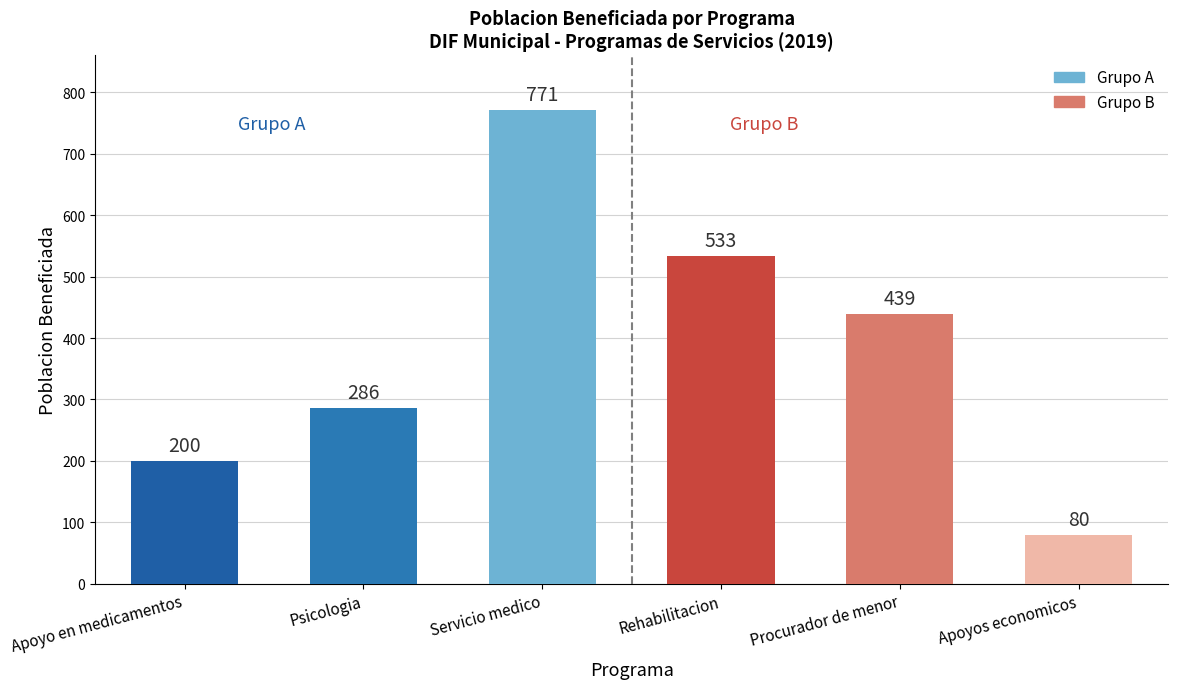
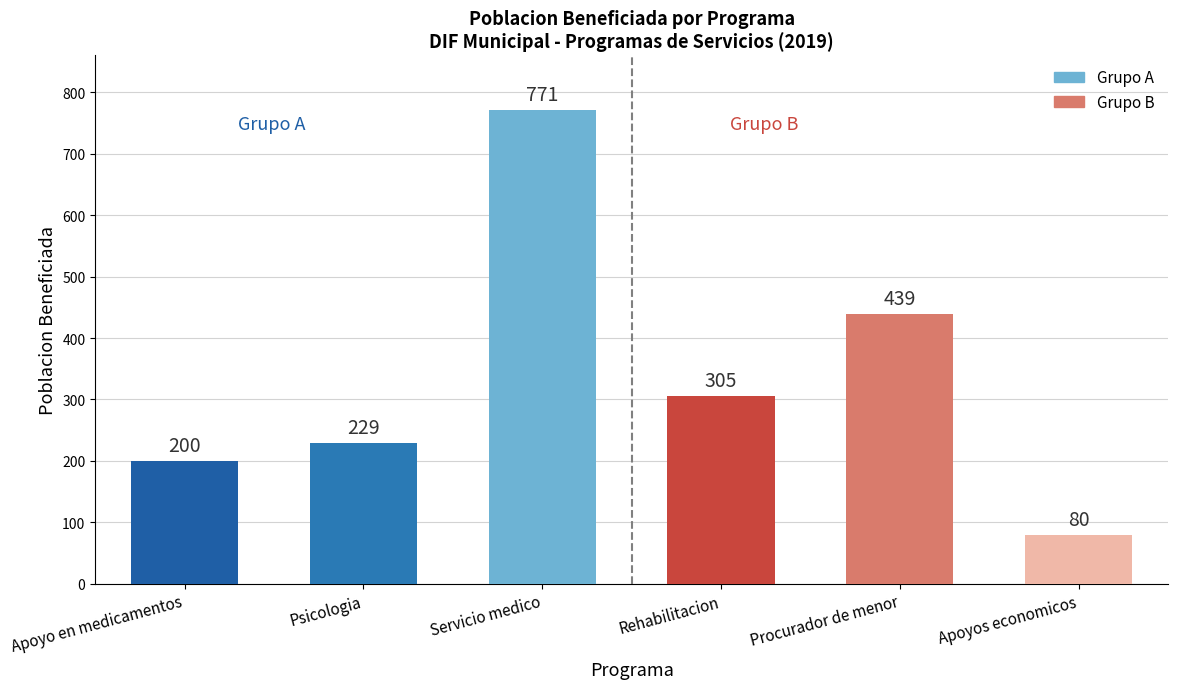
  {
    "Apoyo en medicamentos": 200,
-   "Psicologia": 286,
+   "Psicologia": 229,
    "Servicio medico": 771,
-   "Rehabilitacion": 533,
+   "Rehabilitacion": 305,
    "Procurador de menor": 439,
    "Apoyos economicos": 80
  }
